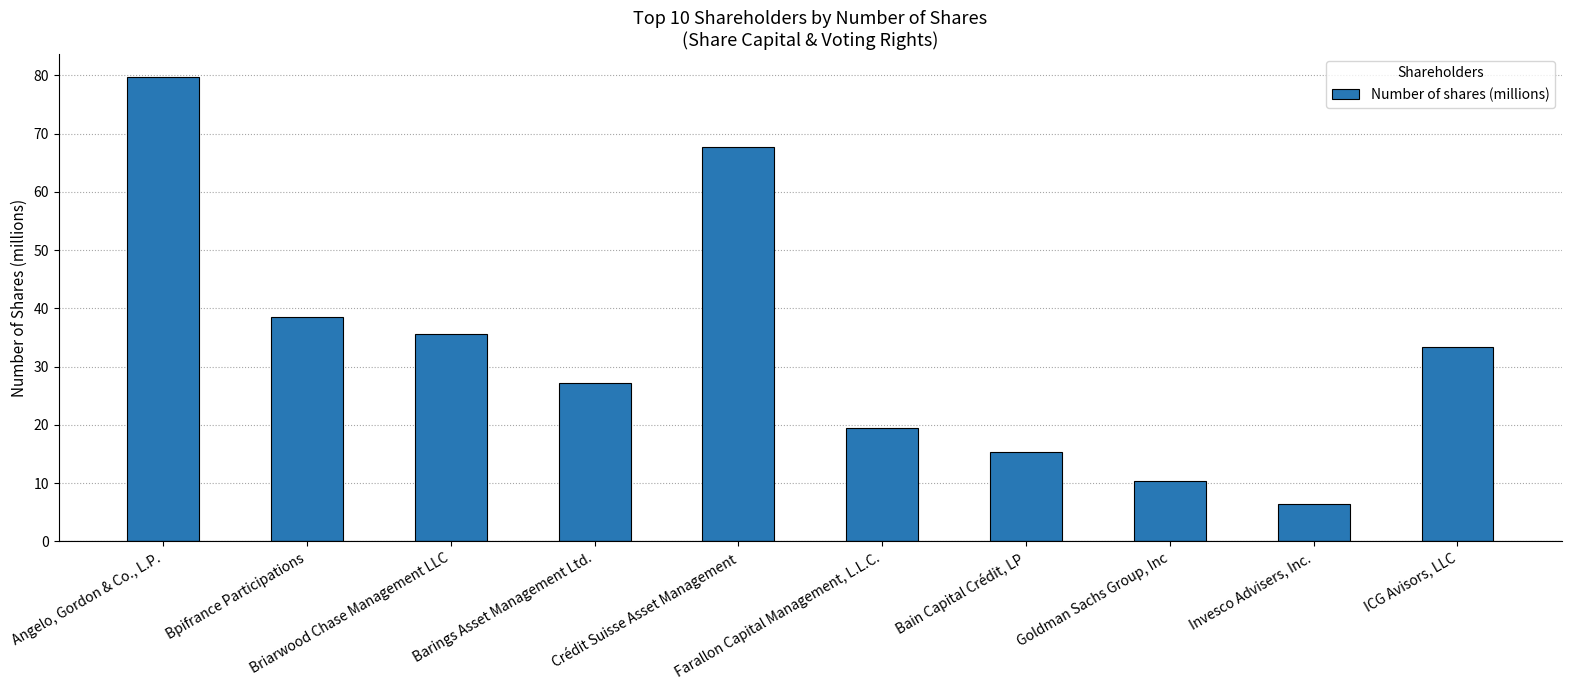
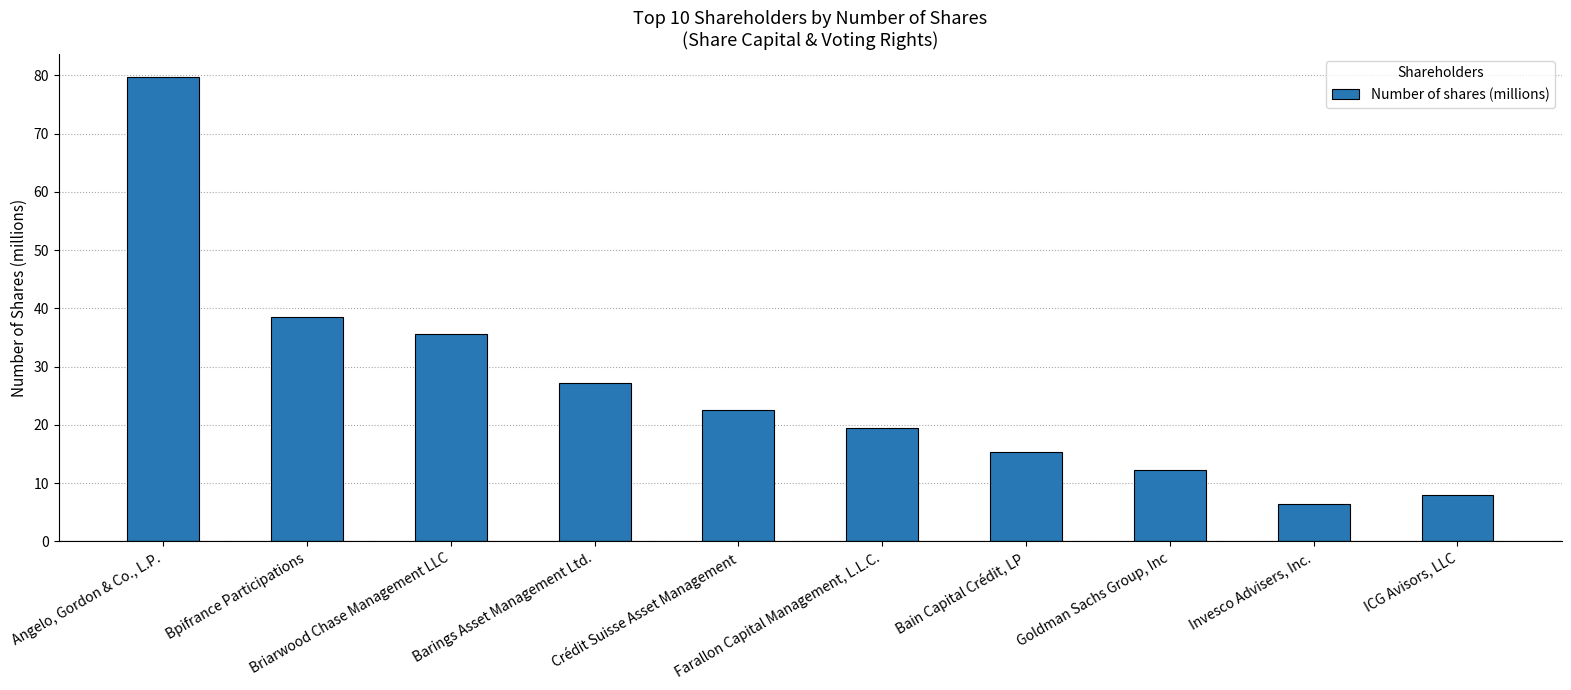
  {
    "Angelo, Gordon & Co., L.P.": 80,
    "Bpifrance Participations": 38,
    "Briarwood Chase Management LLC": 36,
    "Barings Asset Management Ltd.": 27,
-   "Crédit Suisse Asset Management": 68,
+   "Crédit Suisse Asset Management": 23,
    "Farallon Capital Management, L.L.C.": 19,
    "Bain Capital Crédit, LP": 15,
-   "Goldman Sachs Group, Inc": 10,
+   "Goldman Sachs Group, Inc": 12,
    "Invesco Advisers, Inc.": 6,
-   "ICG Avisors, LLC": 33
+   "ICG Avisors, LLC": 8
  }
